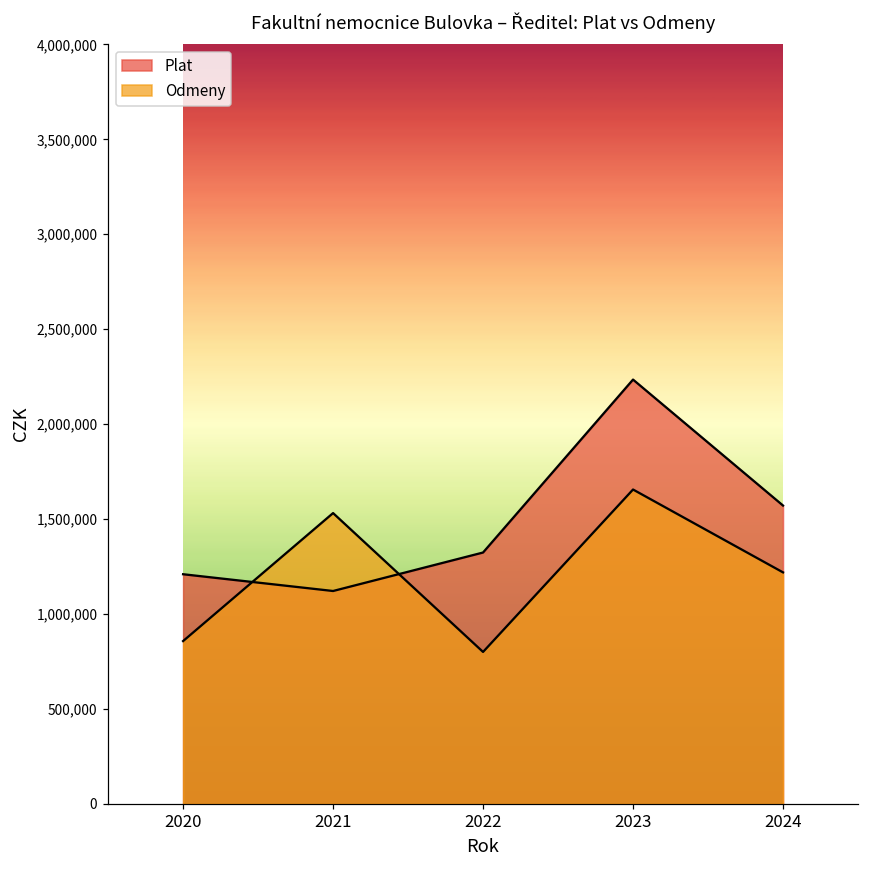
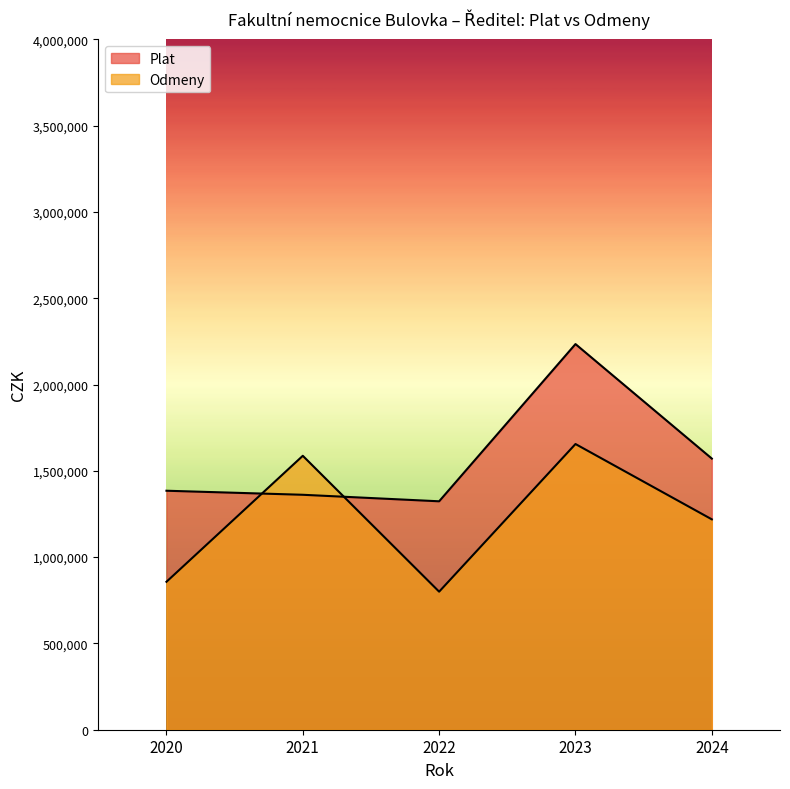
  {
    "Plat": {
-     "2020": "1,210,000",
-     "2021": "1,120,000",
+     "2020": "1,380,000",
+     "2021": "1,360,000",
      "2022": "1,320,000",
      "2023": "2,230,000",
      "2024": "1,570,000"
    },
    "Odmeny": {
      "2020": "860,000",
-     "2021": "1,530,000",
+     "2021": "1,590,000",
      "2022": "800,000",
      "2023": "1,660,000",
      "2024": "1,220,000"
    }
  }
